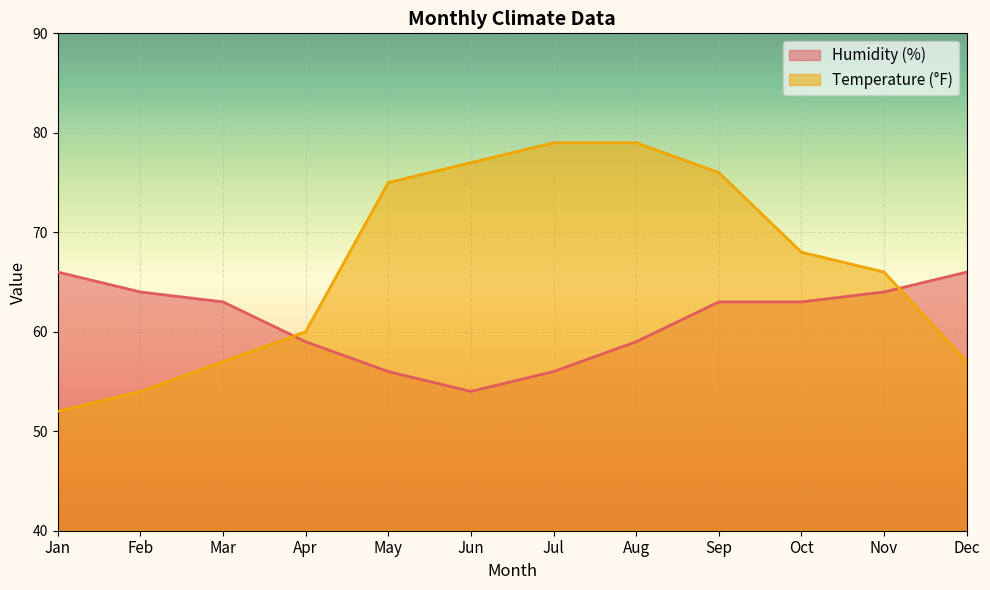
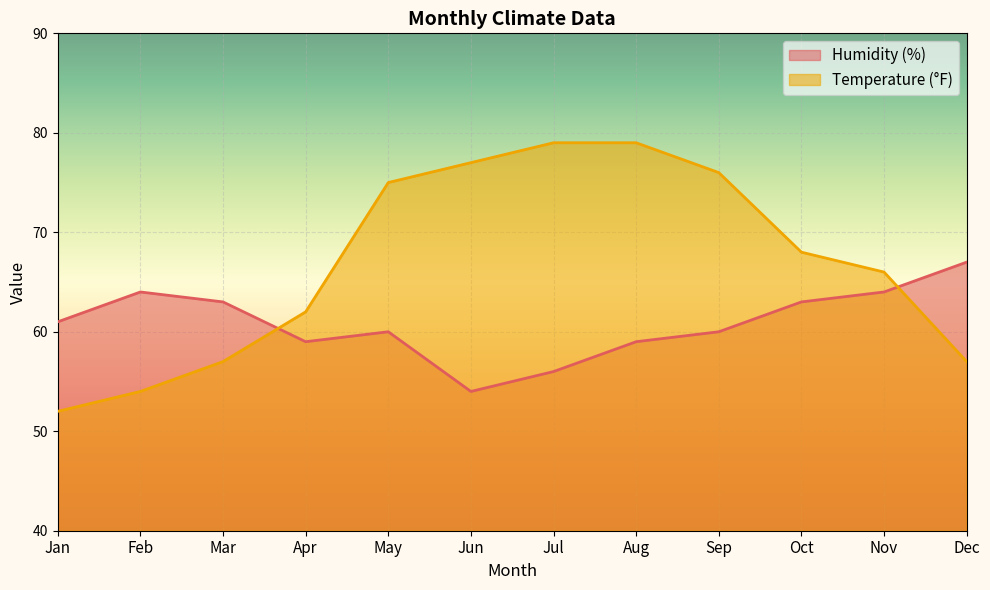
  {
    "Humidity (%)": {
-     "Jan": 66,
+     "Jan": 61,
      "Feb": 64,
      "Mar": 63,
      "Apr": 59,
-     "May": 56,
+     "May": 60,
      "Jun": 54,
      "Jul": 56,
      "Aug": 59,
-     "Sep": 63,
+     "Sep": 60,
      "Oct": 63,
      "Nov": 64,
-     "Dec": 66
+     "Dec": 67
    },
    "Temperature (°F)": {
      "Jan": 52,
      "Feb": 54,
      "Mar": 57,
-     "Apr": 60,
+     "Apr": 62,
      "May": 75,
      "Jun": 77,
      "Jul": 79,
      "Aug": 79,
      "Sep": 76,
      "Oct": 68,
      "Nov": 66,
      "Dec": 57
    }
  }
